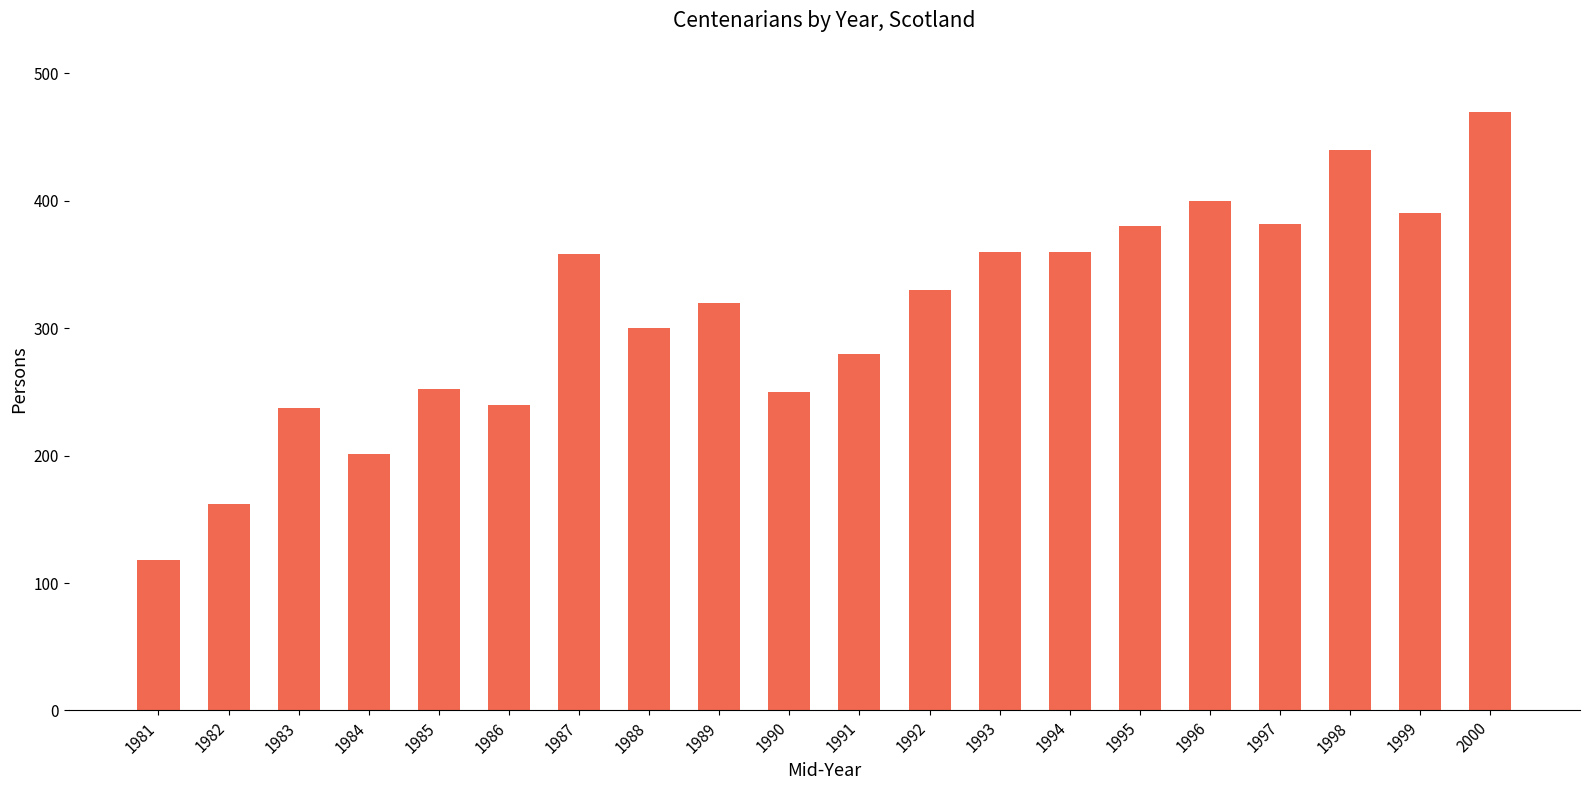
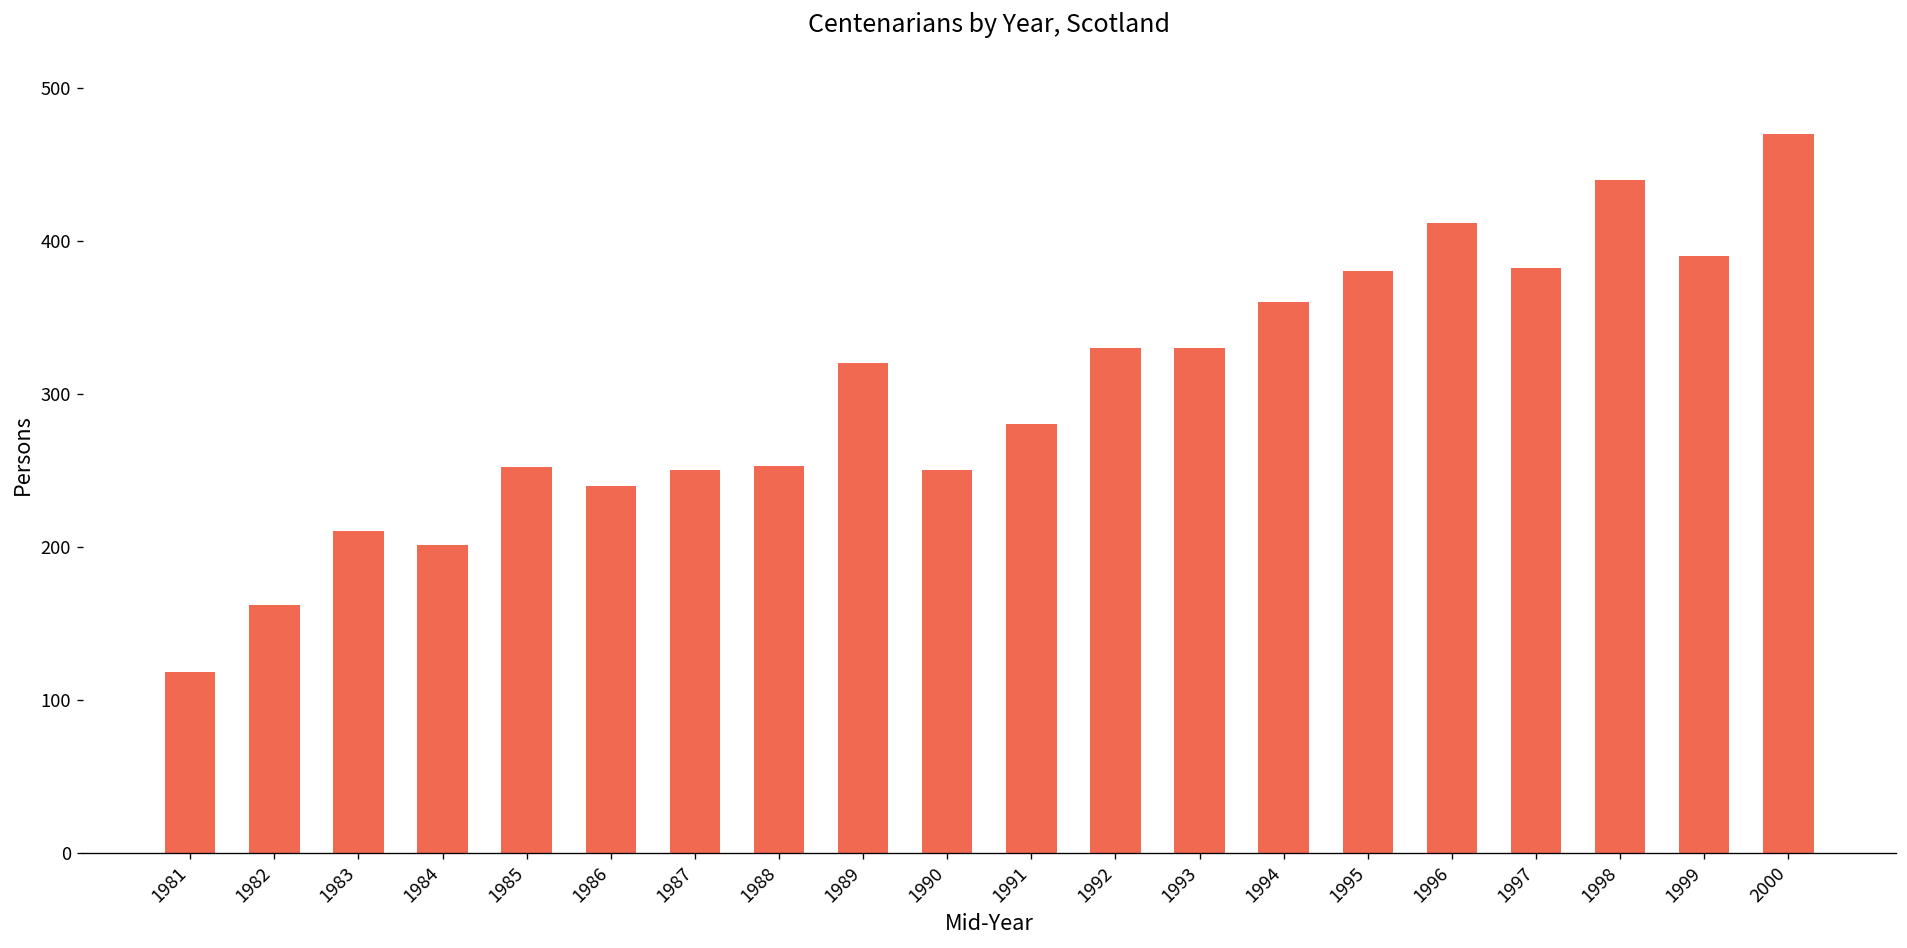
  {
    "1981": 118,
    "1982": 162,
-   "1983": 237,
+   "1983": 210,
    "1984": 201,
    "1985": 252,
    "1986": 240,
-   "1987": 358,
-   "1988": 300,
+   "1987": 250,
+   "1988": 253,
    "1989": 320,
    "1990": 250,
    "1991": 280,
    "1992": 330,
-   "1993": 360,
+   "1993": 330,
    "1994": 360,
    "1995": 380,
-   "1996": 400,
+   "1996": 412,
    "1997": 382,
    "1998": 440,
    "1999": 390,
    "2000": 470
  }
